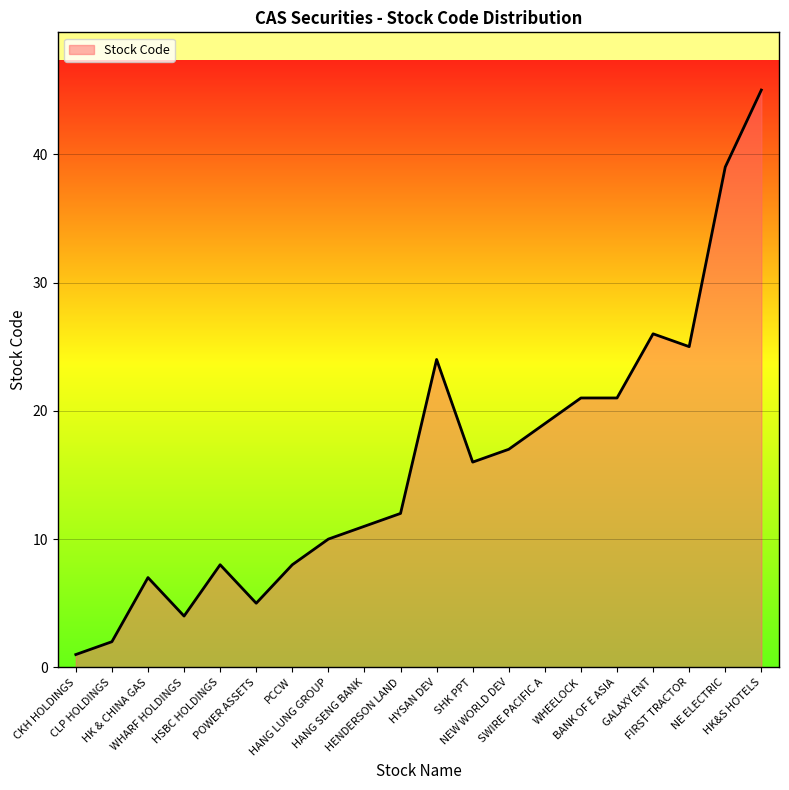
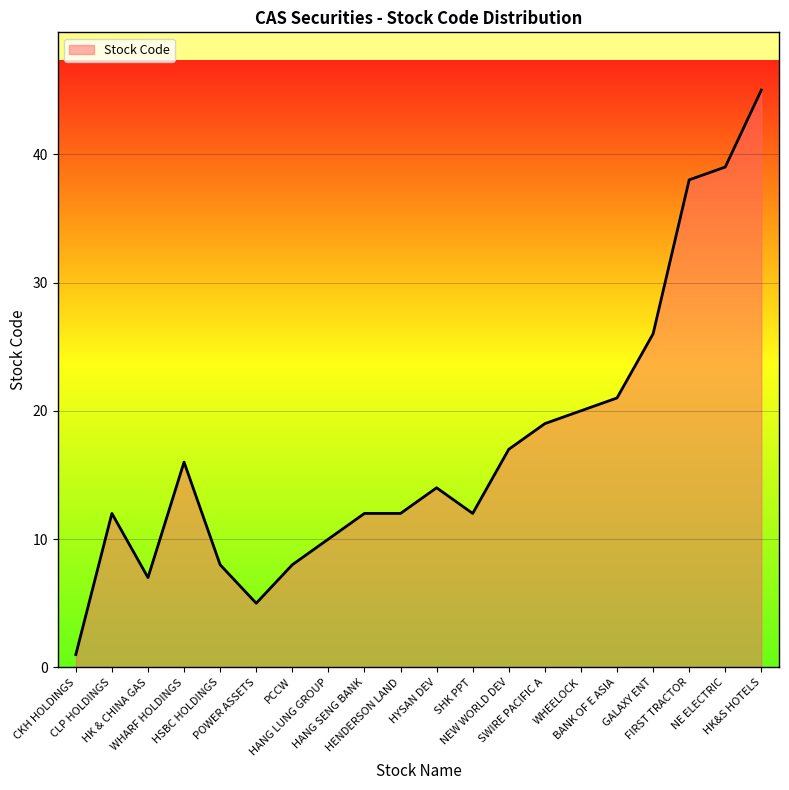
  {
    "CKH HOLDINGS": 1,
-   "CLP HOLDINGS": 2,
+   "CLP HOLDINGS": 12,
    "HK & CHINA GAS": 7,
-   "WHARF HOLDINGS": 4,
+   "WHARF HOLDINGS": 16,
    "HSBC HOLDINGS": 8,
    "POWER ASSETS": 5,
    "PCCW": 8,
    "HANG LUNG GROUP": 10,
-   "HANG SENG BANK": 11,
+   "HANG SENG BANK": 12,
    "HENDERSON LAND": 12,
-   "HYSAN DEV": 24,
-   "SHK PPT": 16,
+   "HYSAN DEV": 14,
+   "SHK PPT": 12,
    "NEW WORLD DEV": 17,
    "SWIRE PACIFIC A": 19,
-   "WHEELOCK": 21,
+   "WHEELOCK": 20,
    "BANK OF E ASIA": 21,
    "GALAXY ENT": 26,
-   "FIRST TRACTOR": 25,
+   "FIRST TRACTOR": 38,
    "NE ELECTRIC": 39,
    "HK&S HOTELS": 45
  }
